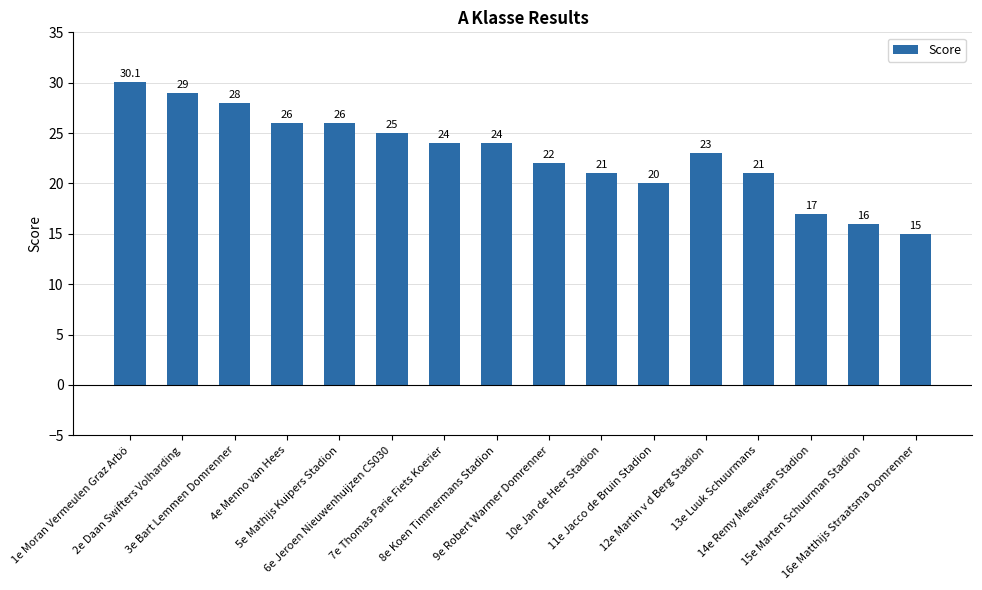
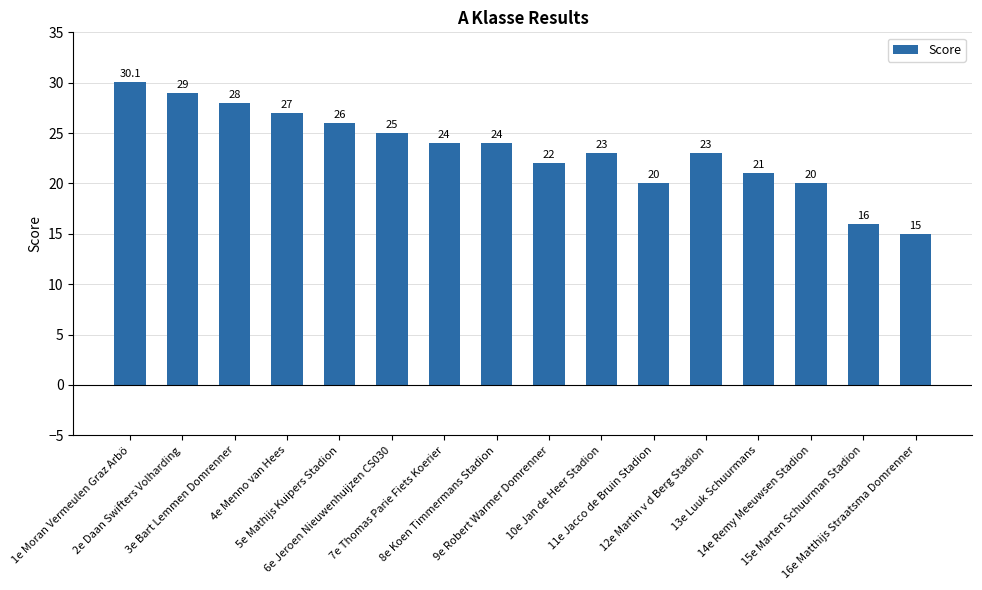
  {
    "1e Moran Vermeulen Graz Arbö": 30.1,
    "2e Daan Swifters Volharding": 29,
    "3e Bart Lemmen Domrenner": 28,
-   "4e Menno van Hees": 26,
+   "4e Menno van Hees": 27,
    "5e Mathijs Kuipers Stadion": 26,
    "6e Jeroen Nieuwenhuijzen CS030": 25,
    "7e Thomas Parie Fiets Koerier": 24,
    "8e Koen Timmermans Stadion": 24,
    "9e Robert Warmer Domrenner": 22,
-   "10e Jan de Heer Stadion": 21,
+   "10e Jan de Heer Stadion": 23,
    "11e Jacco de Bruin Stadion": 20,
    "12e Martin v d Berg Stadion": 23,
    "13e Luuk Schuurmans": 21,
-   "14e Remy Meeuwsen Stadion": 17,
+   "14e Remy Meeuwsen Stadion": 20,
    "15e Marten Schuurman Stadion": 16,
    "16e Matthijs Straatsma Domrenner": 15
  }
